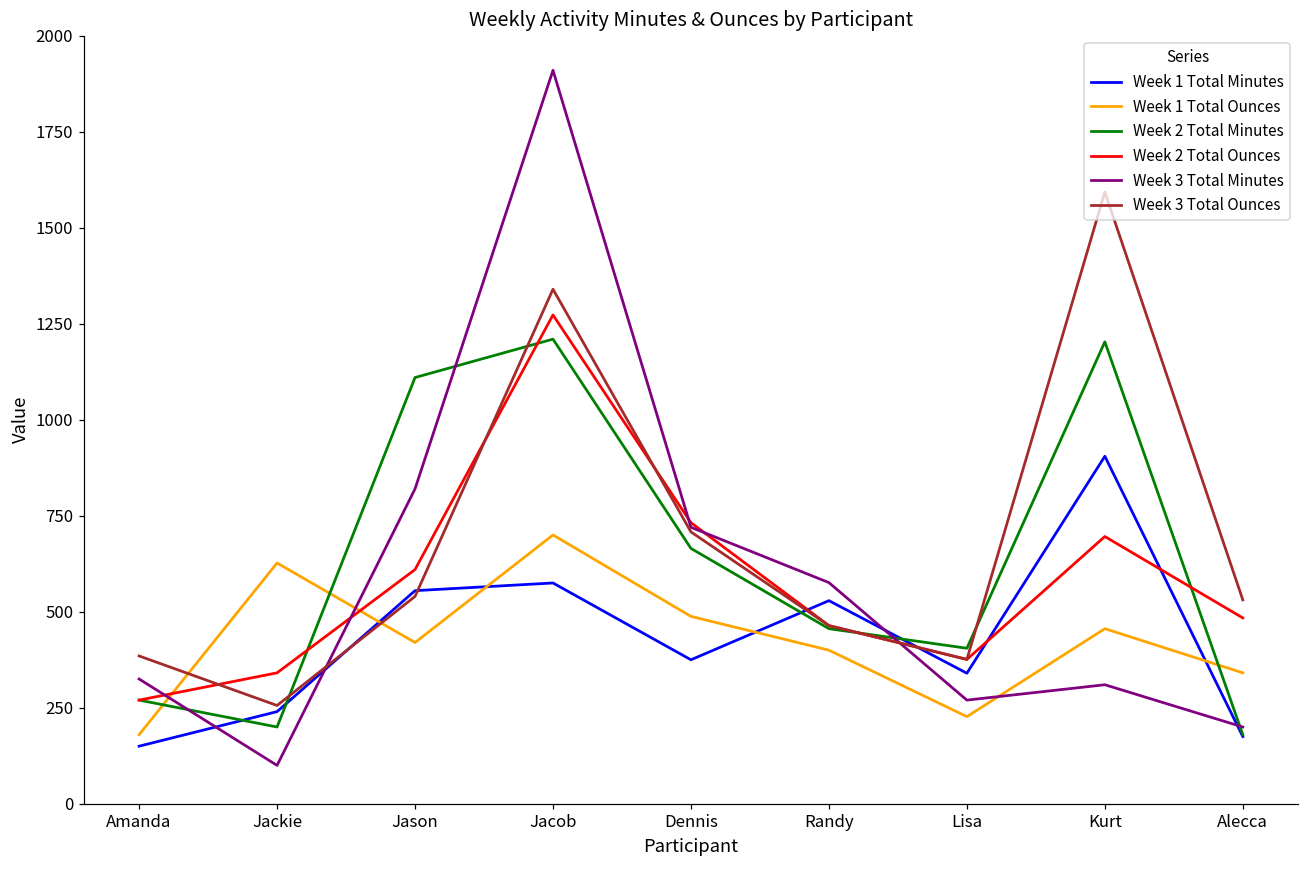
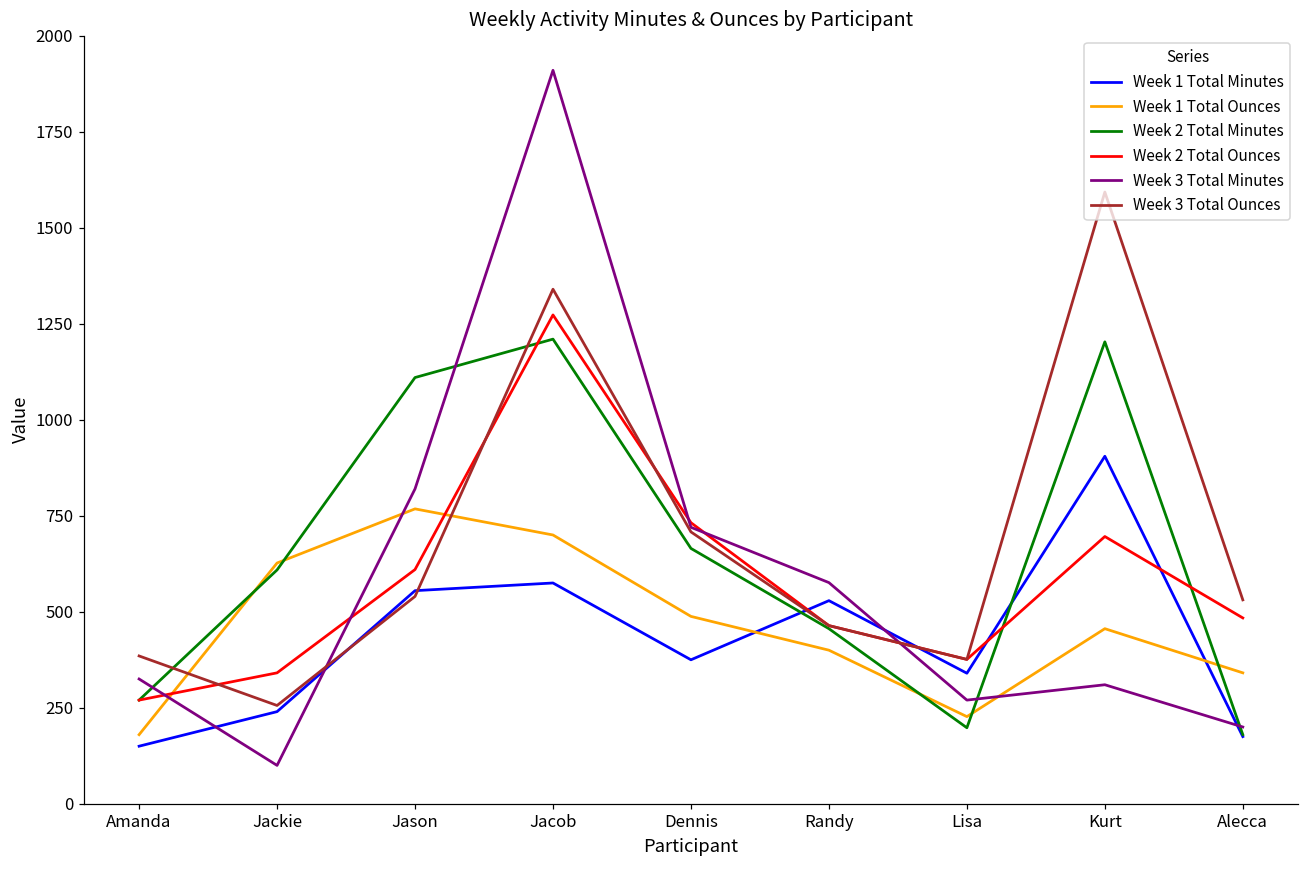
  {
    "Week 1 Total Minutes": {
      "Amanda": 150,
      "Jackie": 240,
      "Jason": 560,
      "Jacob": 580,
      "Dennis": 380,
      "Randy": 530,
      "Lisa": 340,
      "Kurt": 910
    },
    "Week 1 Total Ounces": {
      "Amanda": 180,
      "Jackie": 630,
-     "Jason": 420,
+     "Jason": 770,
      "Jacob": 700,
      "Dennis": 490,
      "Randy": 400,
      "Lisa": 230,
      "Kurt": 460,
      "Alecca": 340
    },
    "Week 2 Total Minutes": {
-     "Jackie": 200,
+     "Jackie": 610,
      "Jason": 1110,
      "Jacob": 1210,
      "Dennis": 670,
      "Randy": 460,
-     "Lisa": 410,
+     "Lisa": 200,
      "Kurt": 1200
    },
    "Week 2 Total Ounces": {
      "Jackie": 340,
      "Jason": 610,
      "Jacob": 1270,
      "Dennis": 730,
      "Kurt": 700,
      "Alecca": 480
    },
    "Week 3 Total Minutes": {
      "Amanda": 330,
      "Jackie": 100,
      "Jason": 820,
      "Jacob": 1910,
      "Dennis": 720,
      "Randy": 580,
      "Lisa": 270,
      "Kurt": 310,
      "Alecca": 200
    },
    "Week 3 Total Ounces": {
      "Amanda": 390,
      "Jackie": 260,
      "Jason": 540,
      "Jacob": 1340,
      "Dennis": 710,
      "Alecca": 530
    }
  }
